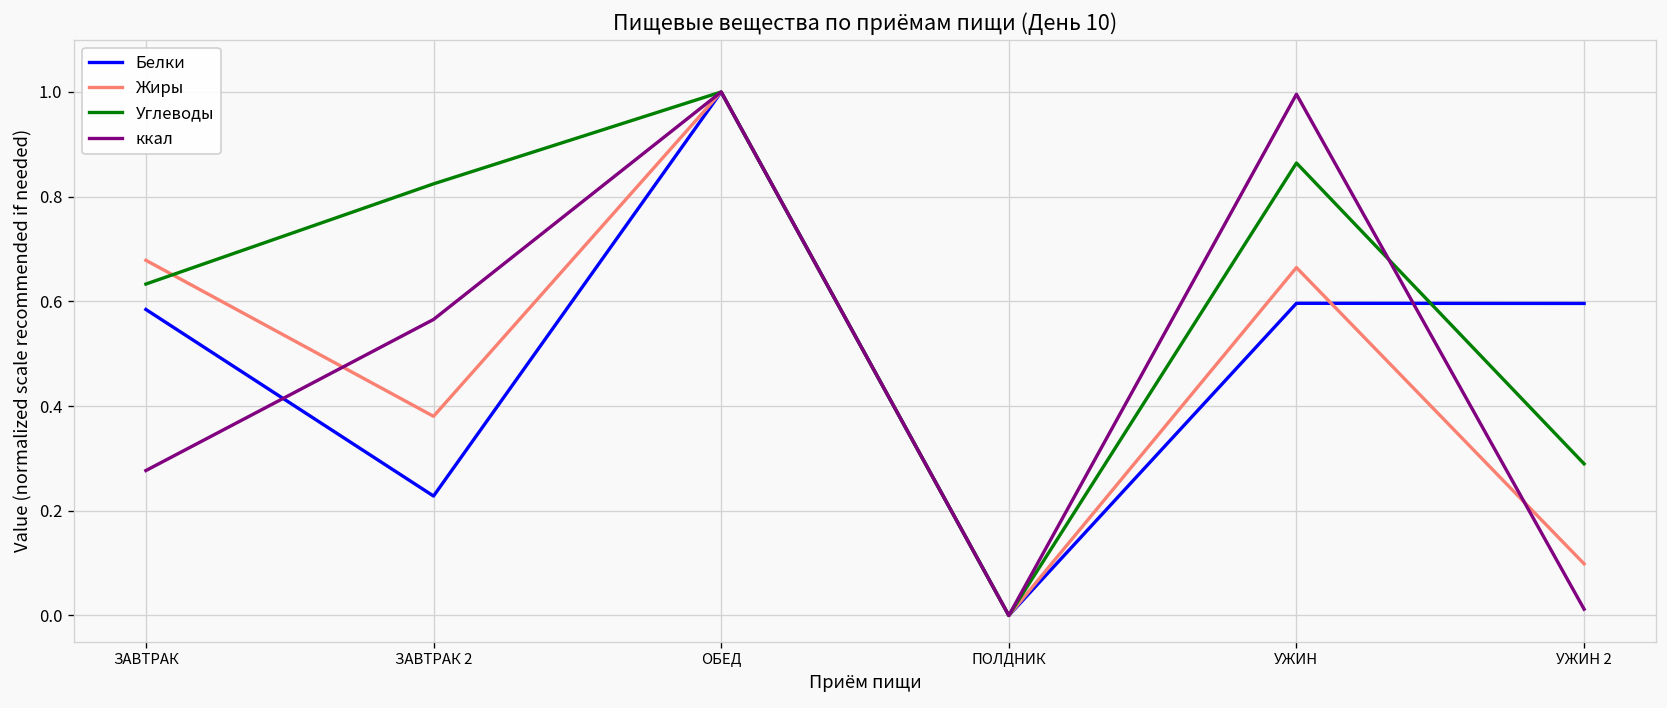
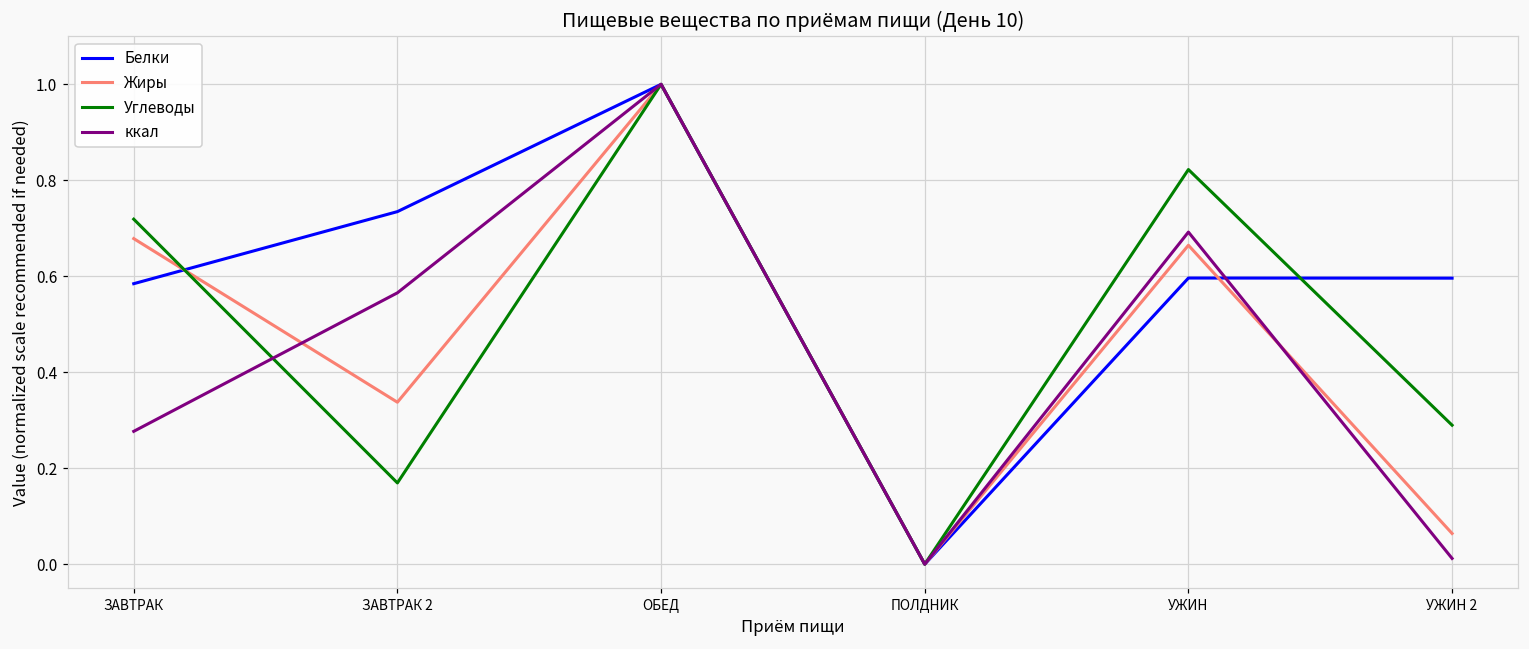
  {
    "Белки": {
      "ЗАВТРАК": 0.58,
-     "ЗАВТРАК 2": 0.23,
+     "ЗАВТРАК 2": 0.73,
      "УЖИН": 0.60,
      "УЖИН 2": 0.60
    },
    "Жиры": {
      "ЗАВТРАК": 0.68,
-     "ЗАВТРАК 2": 0.38,
+     "ЗАВТРАК 2": 0.34,
      "УЖИН": 0.66,
-     "УЖИН 2": 0.10
+     "УЖИН 2": 0.06
    },
    "Углеводы": {
-     "ЗАВТРАК": 0.63,
-     "ЗАВТРАК 2": 0.82,
-     "УЖИН": 0.86,
+     "ЗАВТРАК": 0.72,
+     "ЗАВТРАК 2": 0.17,
+     "УЖИН": 0.82,
      "УЖИН 2": 0.29
    },
    "ккал": {
      "ЗАВТРАК": 0.28,
      "ЗАВТРАК 2": 0.57,
-     "УЖИН": 1.00,
+     "УЖИН": 0.69,
      "УЖИН 2": 0.01
    }
  }
